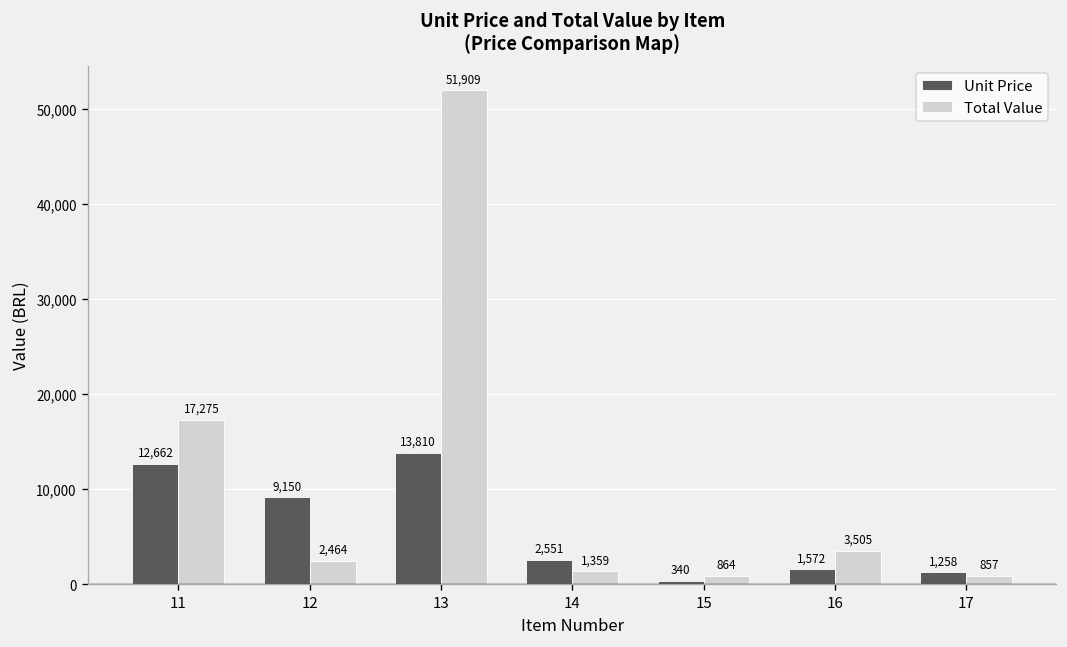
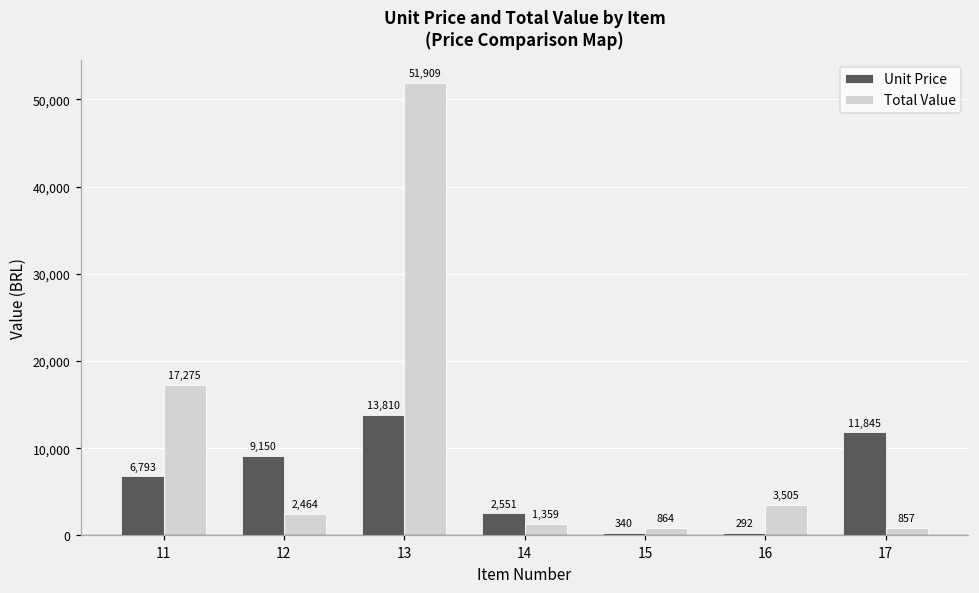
  {
    "Unit Price": {
-     "11": "12,662",
+     "11": "6,793",
      "12": "9,150",
      "13": "13,810",
      "14": "2,551",
      "15": "340",
-     "16": "1,572",
-     "17": "1,258"
+     "16": "292",
+     "17": "11,845"
    },
    "Total Value": {
      "11": "17,275",
      "12": "2,464",
      "13": "51,909",
      "14": "1,359",
      "15": "864",
      "16": "3,505",
      "17": "857"
    }
  }
